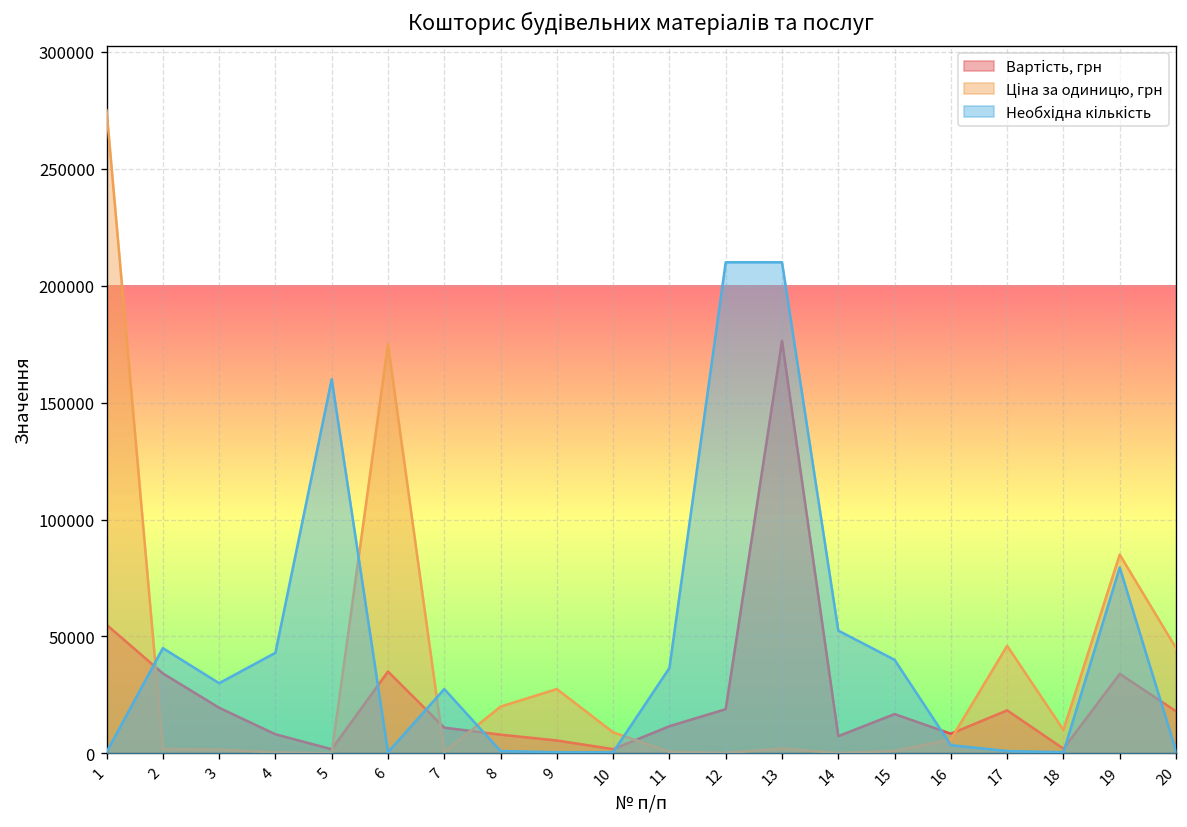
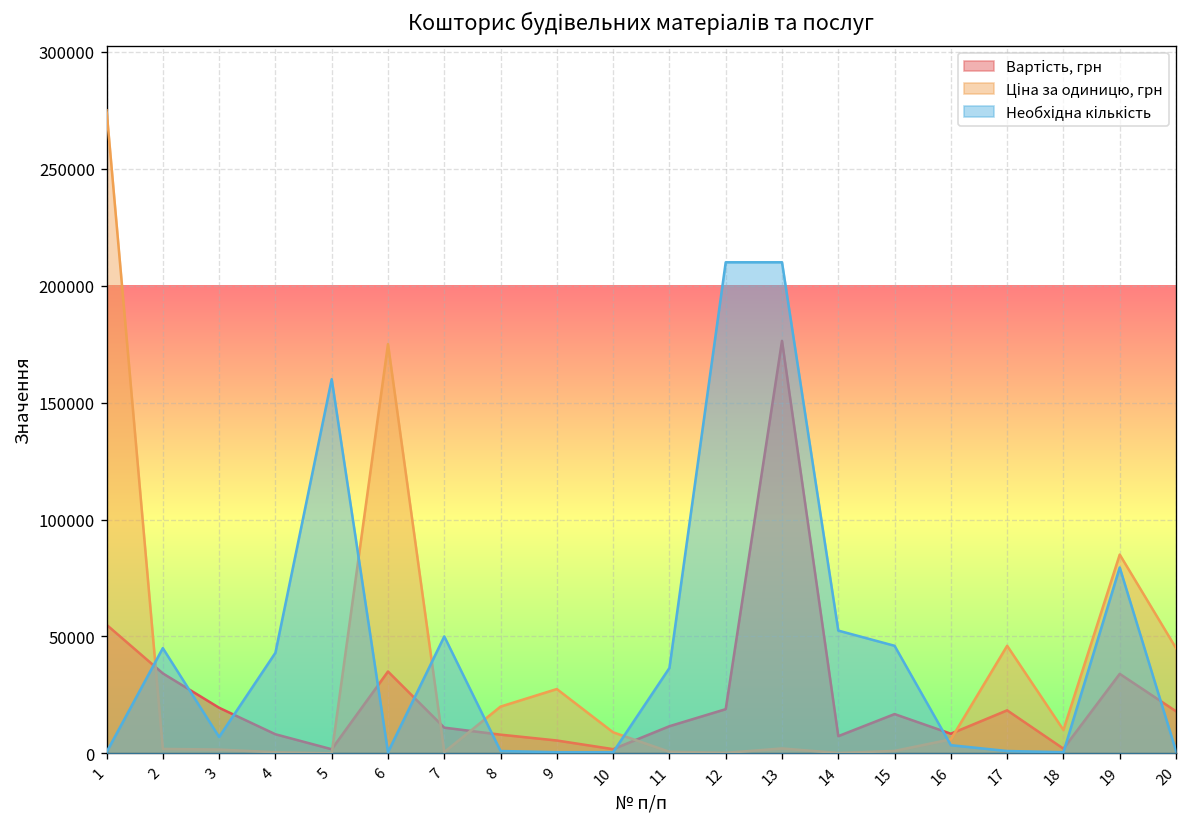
  {
    "Необхідна кількість": {
      "1": 1000,
      "2": 45000,
-     "3": 30000,
+     "3": 7000,
      "4": 43000,
      "5": 160000,
      "6": 1000,
-     "7": 28000,
+     "7": 50000,
      "8": 1000,
      "9": 1000,
      "10": 1000,
      "11": 37000,
      "12": 210000,
      "13": 210000,
      "14": 53000,
-     "15": 40000,
+     "15": 46000,
      "16": 4000,
      "17": 1000,
      "18": 1000,
      "19": 80000,
      "20": 1000
    }
  }
